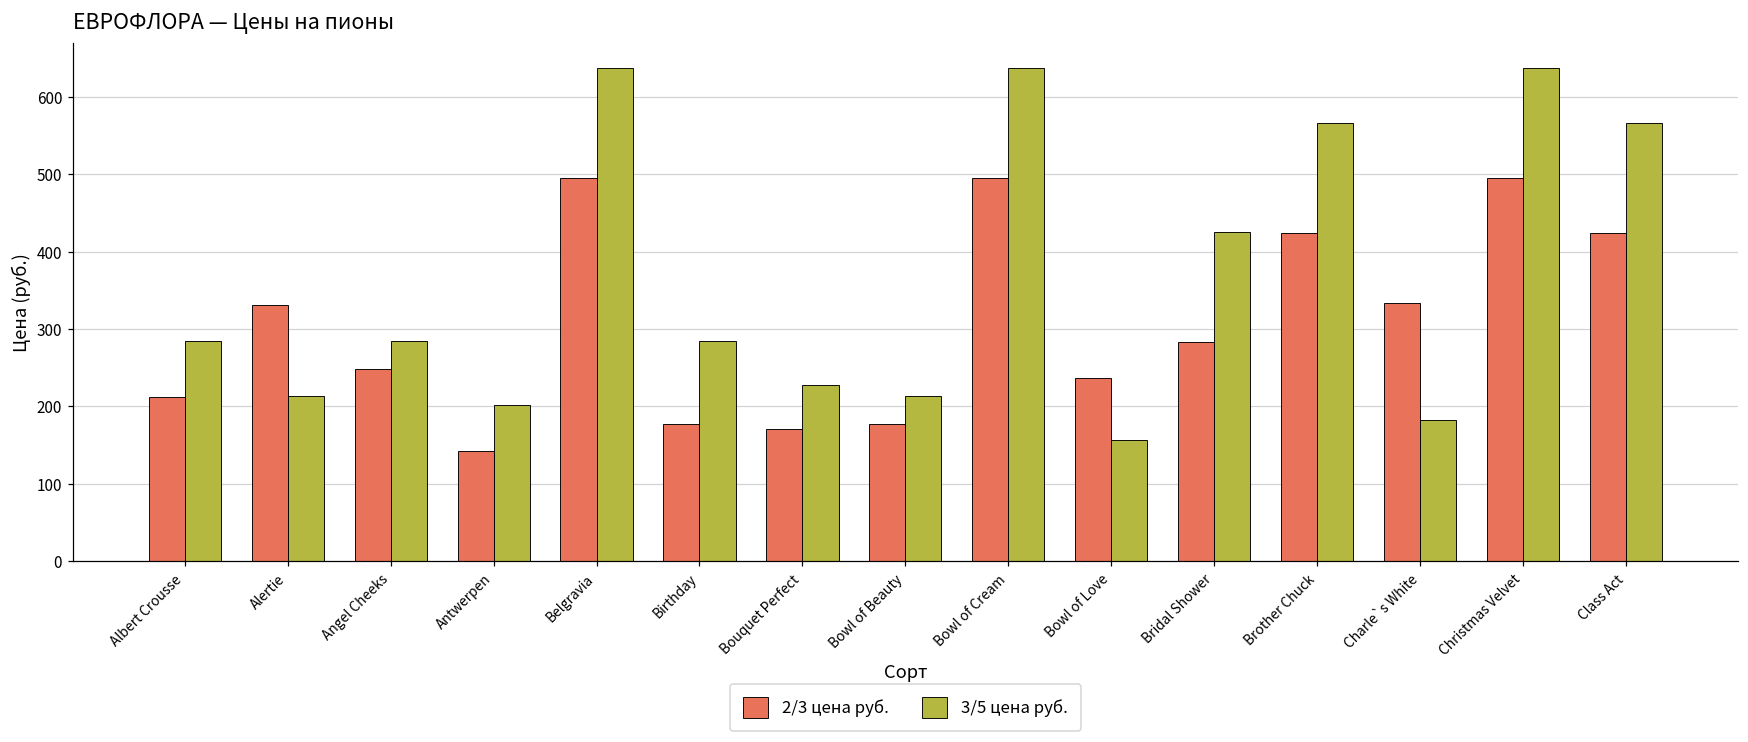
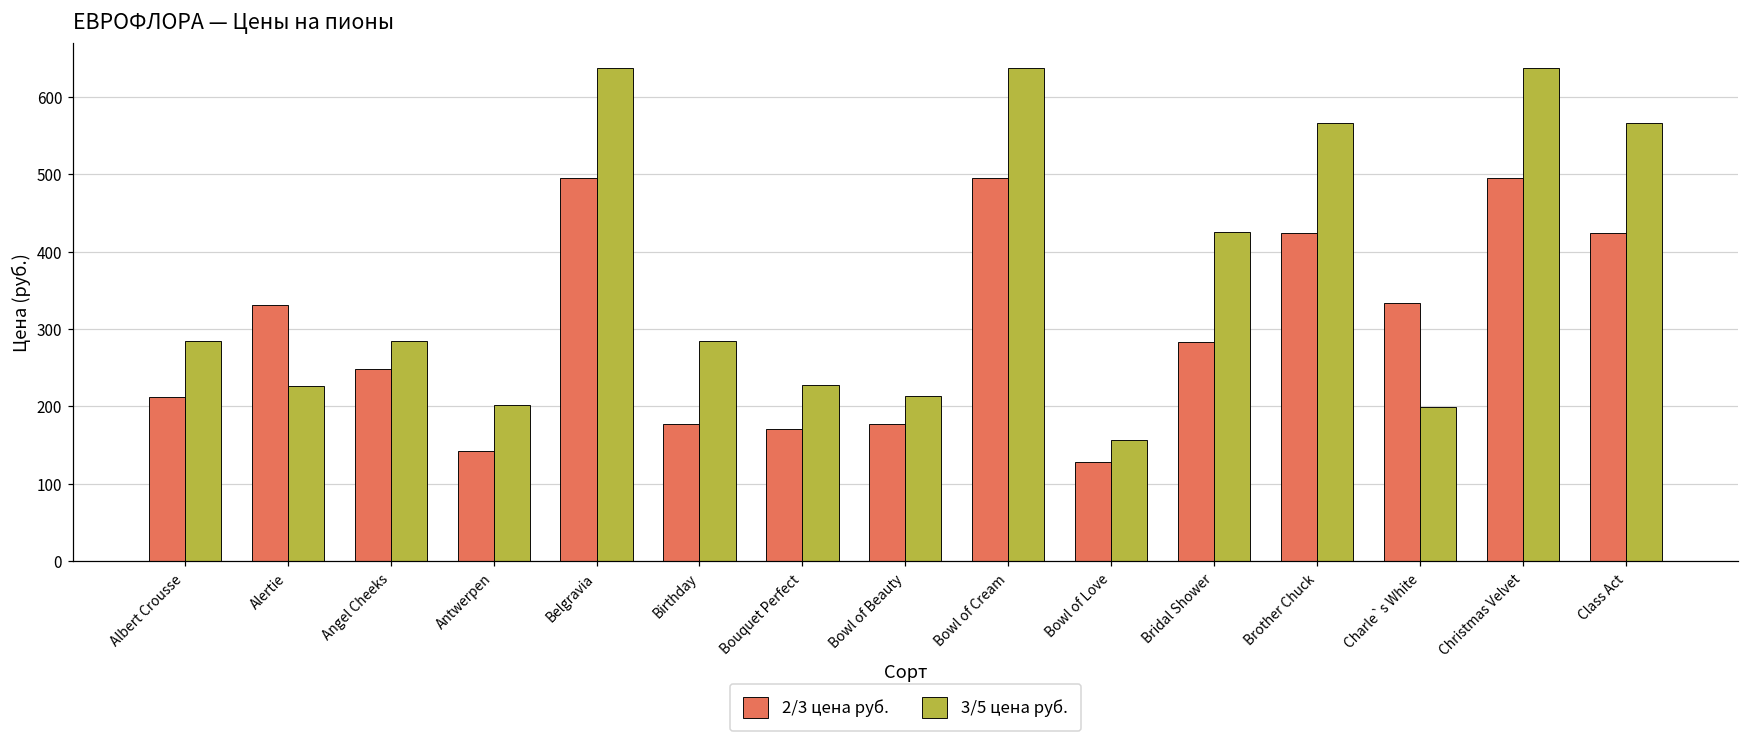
  {
    "2/3 цена руб.": {
      "Albert Crousse": 210,
      "Alertie": 330,
      "Angel Cheeks": 250,
      "Antwerpen": 140,
      "Belgravia": 500,
      "Birthday": 180,
      "Bouquet Perfect": 170,
      "Bowl of Beauty": 180,
      "Bowl of Cream": 500,
-     "Bowl of Love": 240,
+     "Bowl of Love": 130,
      "Bridal Shower": 280,
      "Brother Chuck": 420,
      "Charle`s White": 330,
      "Christmas Velvet": 500,
      "Class Act": 420
    },
    "3/5 цена руб.": {
      "Albert Crousse": 280,
-     "Alertie": 210,
+     "Alertie": 230,
      "Angel Cheeks": 280,
      "Antwerpen": 200,
      "Belgravia": 640,
      "Birthday": 280,
      "Bouquet Perfect": 230,
      "Bowl of Beauty": 210,
      "Bowl of Cream": 640,
      "Bowl of Love": 160,
      "Bridal Shower": 430,
      "Brother Chuck": 570,
-     "Charle`s White": 180,
+     "Charle`s White": 200,
      "Christmas Velvet": 640,
      "Class Act": 570
    }
  }
